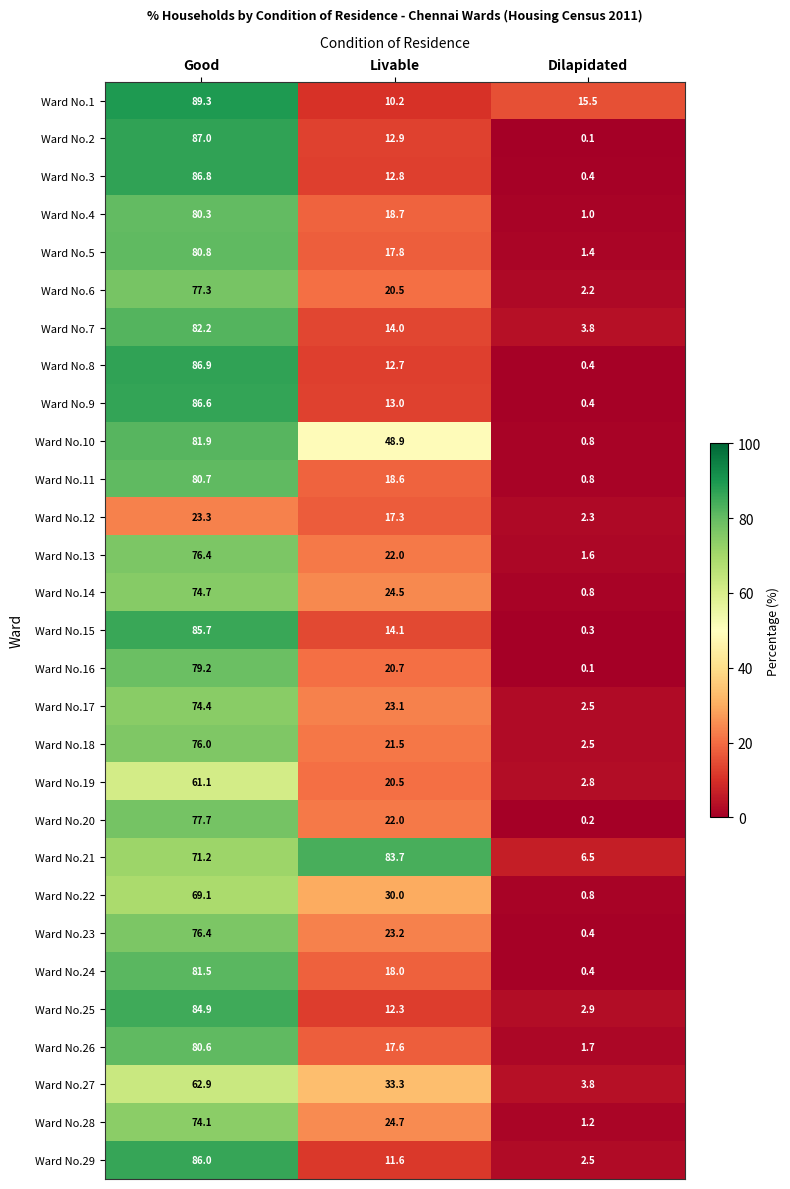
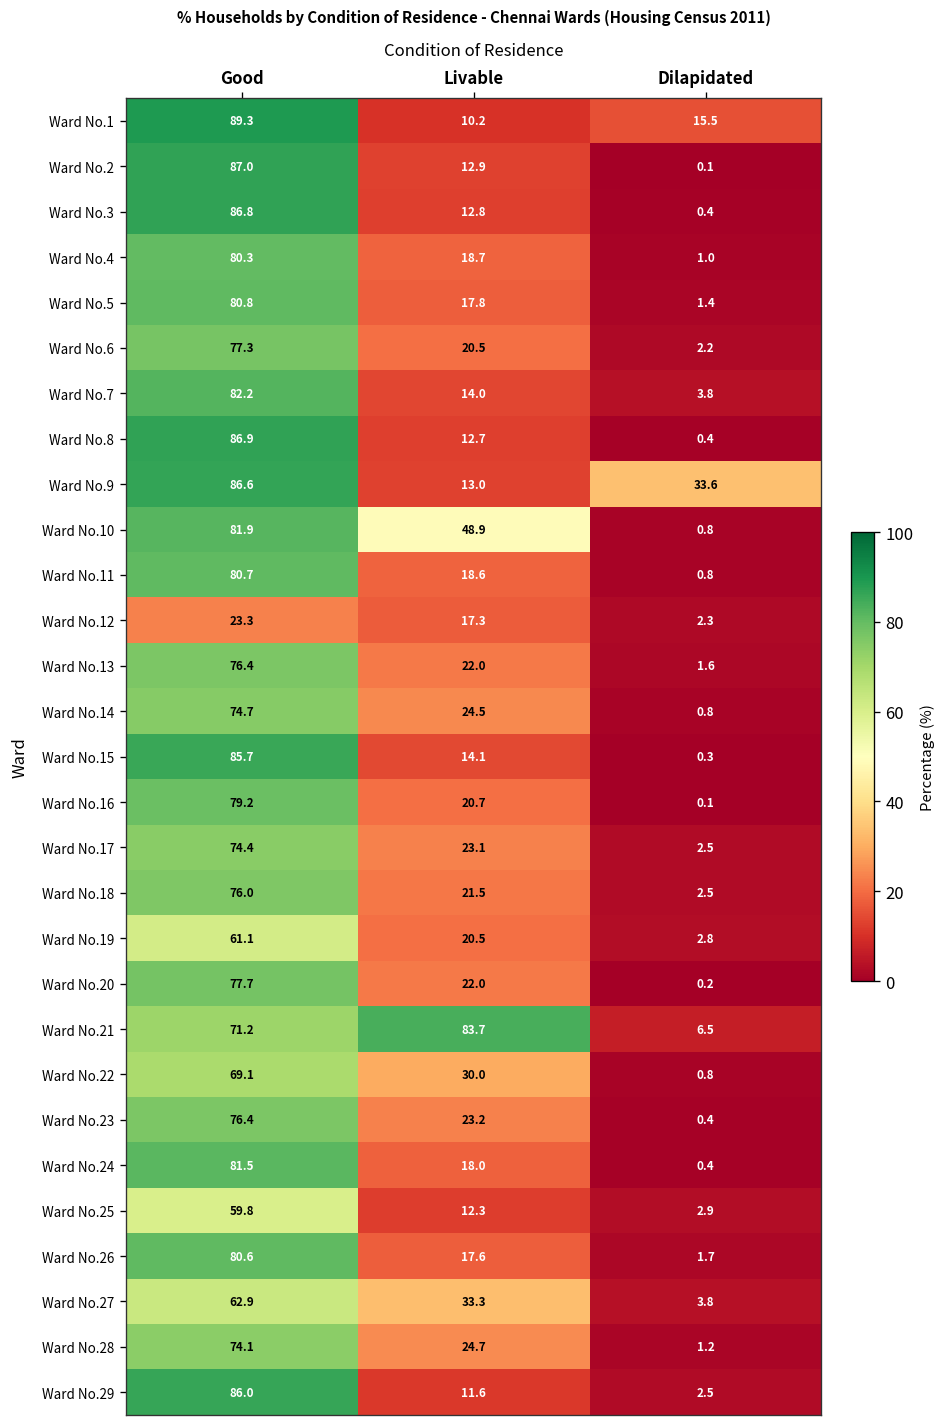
  {
    "Ward No.1": {
      "Good": 89.3,
      "Livable": 10.2,
      "Dilapidated": 15.5
    },
    "Ward No.2": {
      "Good": 87.0,
      "Livable": 12.9,
      "Dilapidated": 0.1
    },
    "Ward No.3": {
      "Good": 86.8,
      "Livable": 12.8,
      "Dilapidated": 0.4
    },
    "Ward No.4": {
      "Good": 80.3,
      "Livable": 18.7,
      "Dilapidated": 1.0
    },
    "Ward No.5": {
      "Good": 80.8,
      "Livable": 17.8,
      "Dilapidated": 1.4
    },
    "Ward No.6": {
      "Good": 77.3,
      "Livable": 20.5,
      "Dilapidated": 2.2
    },
    "Ward No.7": {
      "Good": 82.2,
      "Livable": 14.0,
      "Dilapidated": 3.8
    },
    "Ward No.8": {
      "Good": 86.9,
      "Livable": 12.7,
      "Dilapidated": 0.4
    },
    "Ward No.9": {
      "Good": 86.6,
      "Livable": 13.0,
-     "Dilapidated": 0.4
+     "Dilapidated": 33.6
    },
    "Ward No.10": {
      "Good": 81.9,
      "Livable": 48.9,
      "Dilapidated": 0.8
    },
    "Ward No.11": {
      "Good": 80.7,
      "Livable": 18.6,
      "Dilapidated": 0.8
    },
    "Ward No.12": {
      "Good": 23.3,
      "Livable": 17.3,
      "Dilapidated": 2.3
    },
    "Ward No.13": {
      "Good": 76.4,
      "Livable": 22.0,
      "Dilapidated": 1.6
    },
    "Ward No.14": {
      "Good": 74.7,
      "Livable": 24.5,
      "Dilapidated": 0.8
    },
    "Ward No.15": {
      "Good": 85.7,
      "Livable": 14.1,
      "Dilapidated": 0.3
    },
    "Ward No.16": {
      "Good": 79.2,
      "Livable": 20.7,
      "Dilapidated": 0.1
    },
    "Ward No.17": {
      "Good": 74.4,
      "Livable": 23.1,
      "Dilapidated": 2.5
    },
    "Ward No.18": {
      "Good": 76.0,
      "Livable": 21.5,
      "Dilapidated": 2.5
    },
    "Ward No.19": {
      "Good": 61.1,
      "Livable": 20.5,
      "Dilapidated": 2.8
    },
    "Ward No.20": {
      "Good": 77.7,
      "Livable": 22.0,
      "Dilapidated": 0.2
    },
    "Ward No.21": {
      "Good": 71.2,
      "Livable": 83.7,
      "Dilapidated": 6.5
    },
    "Ward No.22": {
      "Good": 69.1,
      "Livable": 30.0,
      "Dilapidated": 0.8
    },
    "Ward No.23": {
      "Good": 76.4,
      "Livable": 23.2,
      "Dilapidated": 0.4
    },
    "Ward No.24": {
      "Good": 81.5,
      "Livable": 18.0,
      "Dilapidated": 0.4
    },
    "Ward No.25": {
-     "Good": 84.9,
+     "Good": 59.8,
      "Livable": 12.3,
      "Dilapidated": 2.9
    },
    "Ward No.26": {
      "Good": 80.6,
      "Livable": 17.6,
      "Dilapidated": 1.7
    },
    "Ward No.27": {
      "Good": 62.9,
      "Livable": 33.3,
      "Dilapidated": 3.8
    },
    "Ward No.28": {
      "Good": 74.1,
      "Livable": 24.7,
      "Dilapidated": 1.2
    },
    "Ward No.29": {
      "Good": 86.0,
      "Livable": 11.6,
      "Dilapidated": 2.5
    }
  }
